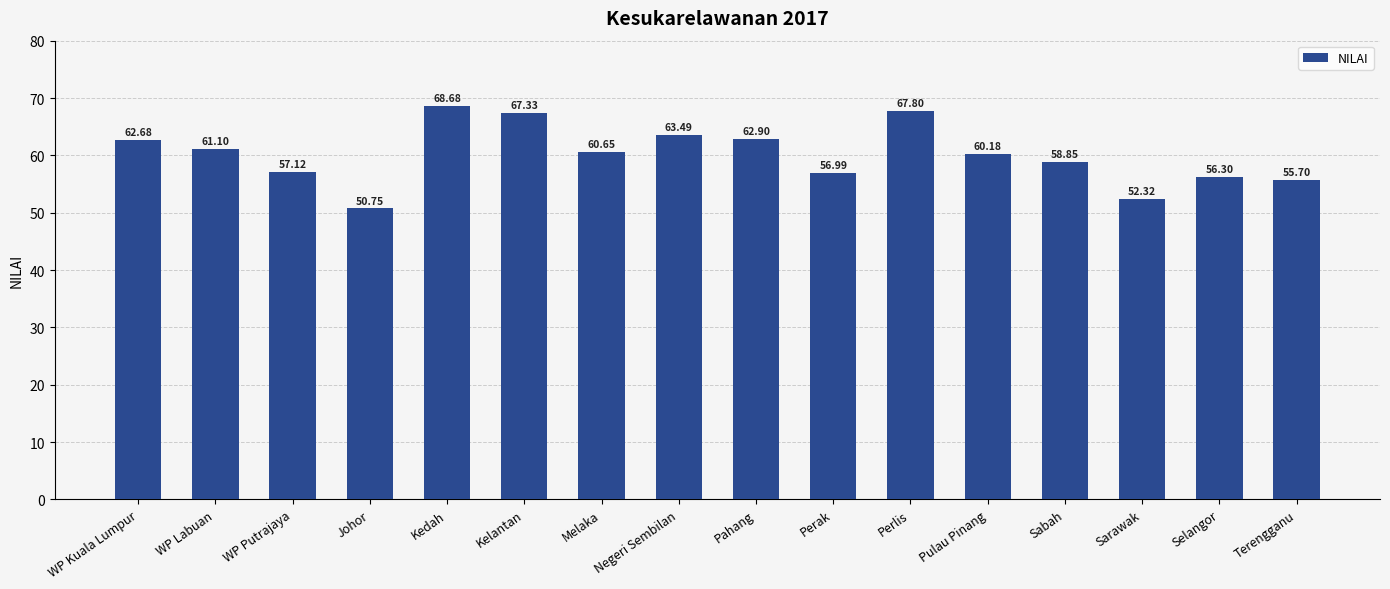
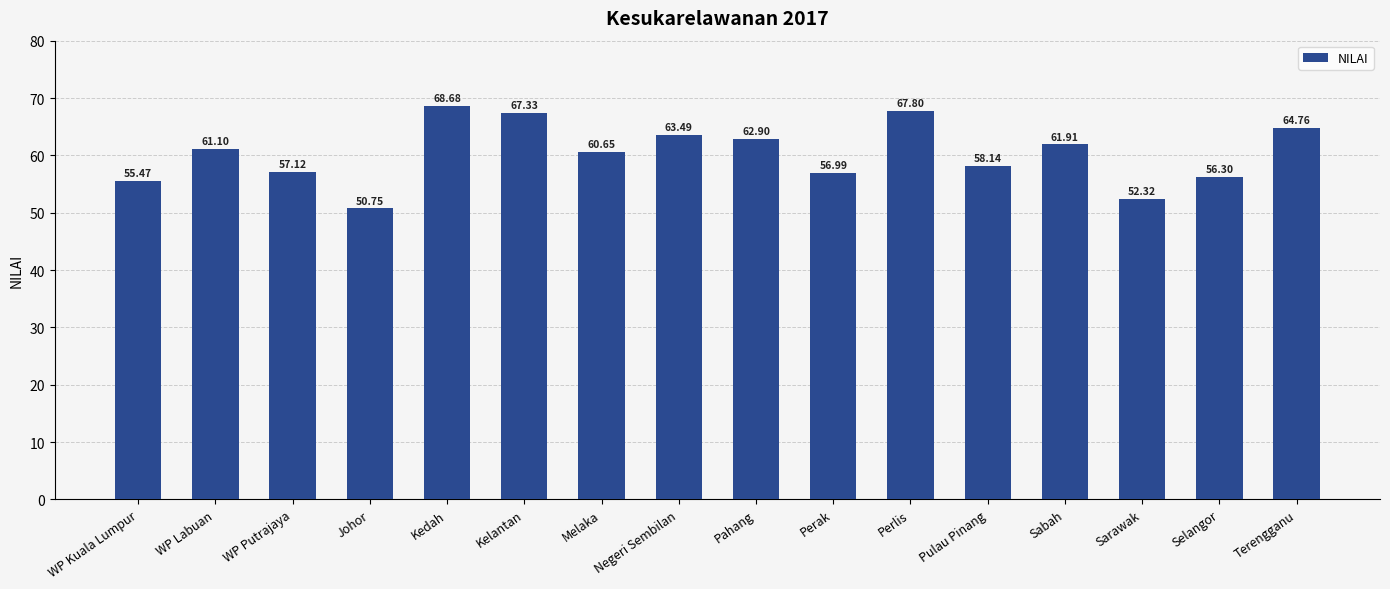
  {
-   "WP Kuala Lumpur": 62.68,
+   "WP Kuala Lumpur": 55.47,
    "WP Labuan": 61.10,
    "WP Putrajaya": 57.12,
    "Johor": 50.75,
    "Kedah": 68.68,
    "Kelantan": 67.33,
    "Melaka": 60.65,
    "Negeri Sembilan": 63.49,
    "Pahang": 62.90,
    "Perak": 56.99,
    "Perlis": 67.80,
-   "Pulau Pinang": 60.18,
-   "Sabah": 58.85,
+   "Pulau Pinang": 58.14,
+   "Sabah": 61.91,
    "Sarawak": 52.32,
    "Selangor": 56.30,
-   "Terengganu": 55.70
+   "Terengganu": 64.76
  }
